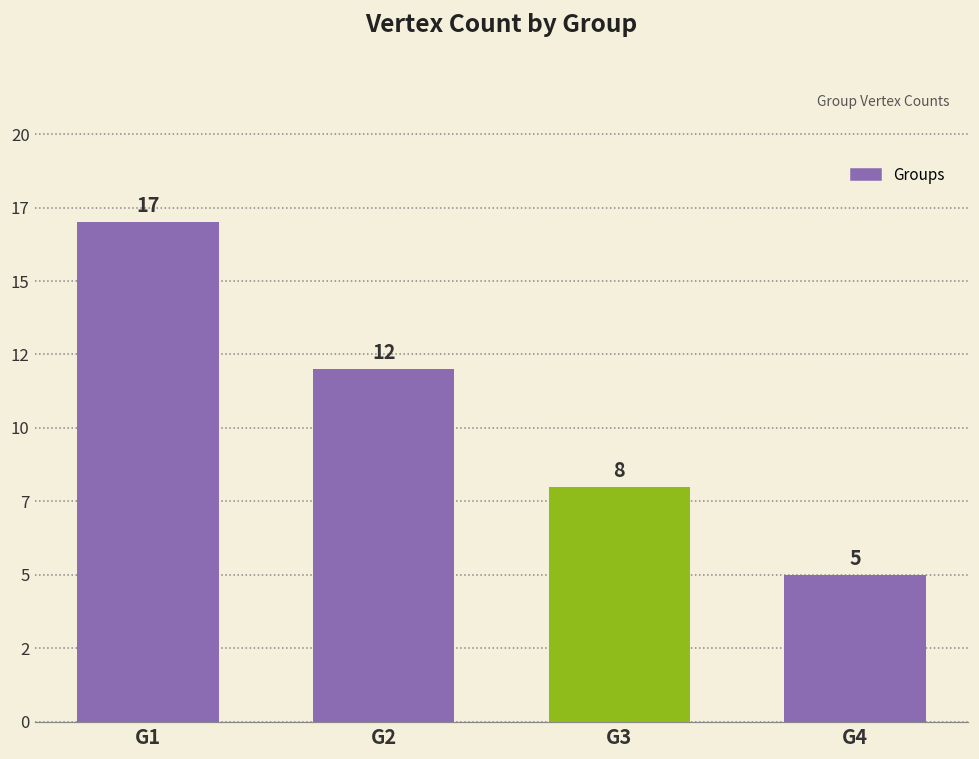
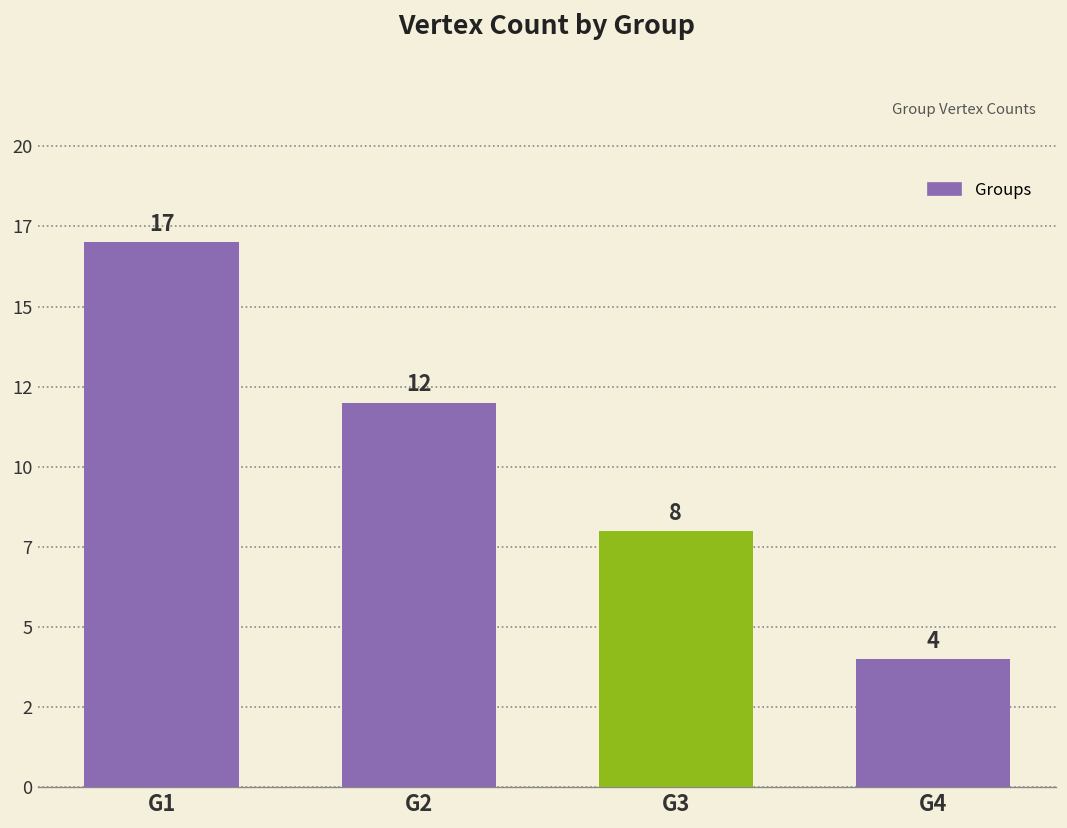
  {
    "G1": 17,
    "G2": 12,
    "G3": 8,
-   "G4": 5
+   "G4": 4
  }
